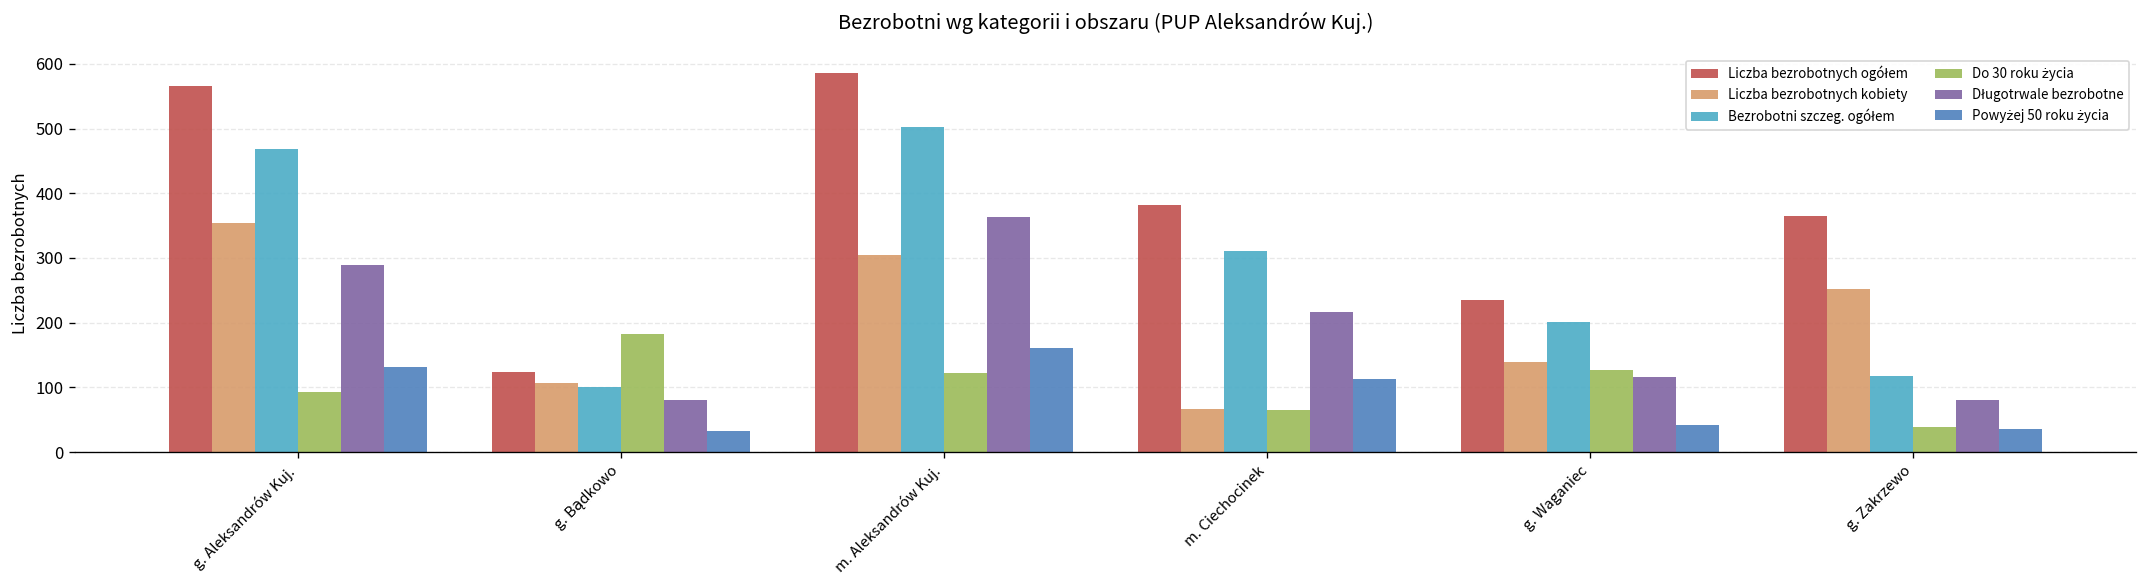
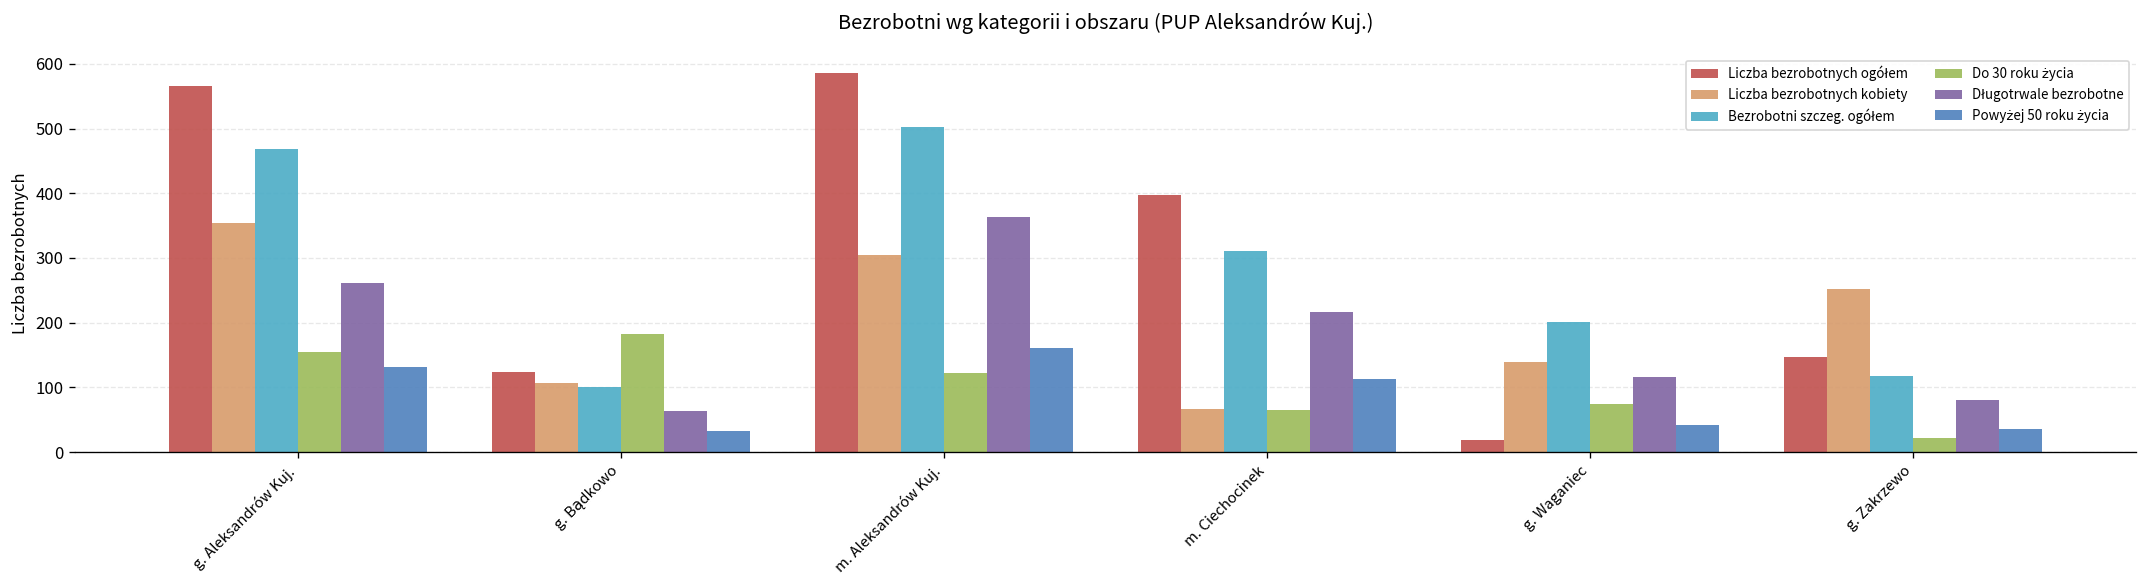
  {
    "Liczba bezrobotnych ogółem": {
      "g. Aleksandrów Kuj.": 570,
      "g. Bądkowo": 120,
      "m. Aleksandrów Kuj.": 590,
-     "m. Ciechocinek": 380,
-     "g. Waganiec": 240,
-     "g. Zakrzewo": 370
+     "m. Ciechocinek": 400,
+     "g. Waganiec": 20,
+     "g. Zakrzewo": 150
    },
    "Liczba bezrobotnych kobiety": {
      "g. Aleksandrów Kuj.": 350,
      "g. Bądkowo": 110,
      "m. Aleksandrów Kuj.": 300,
      "m. Ciechocinek": 70,
      "g. Waganiec": 140,
      "g. Zakrzewo": 250
    },
    "Do 30 roku życia": {
-     "g. Aleksandrów Kuj.": 90,
+     "g. Aleksandrów Kuj.": 160,
      "g. Bądkowo": 180,
      "m. Aleksandrów Kuj.": 120,
      "m. Ciechocinek": 70,
-     "g. Waganiec": 130,
-     "g. Zakrzewo": 40
+     "g. Waganiec": 80,
+     "g. Zakrzewo": 20
    },
    "Długotrwale bezrobotne": {
-     "g. Aleksandrów Kuj.": 290,
-     "g. Bądkowo": 80,
+     "g. Aleksandrów Kuj.": 260,
+     "g. Bądkowo": 60,
      "m. Aleksandrów Kuj.": 360,
      "m. Ciechocinek": 220,
      "g. Waganiec": 120,
      "g. Zakrzewo": 80
    }
  }
